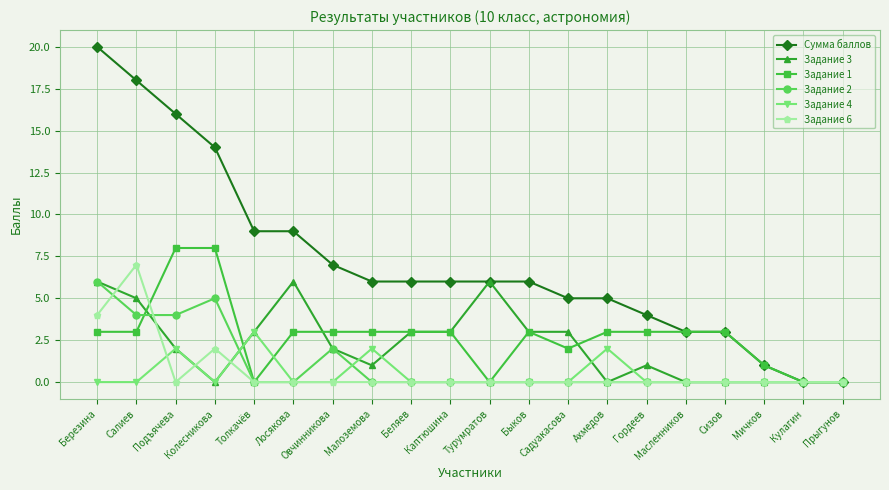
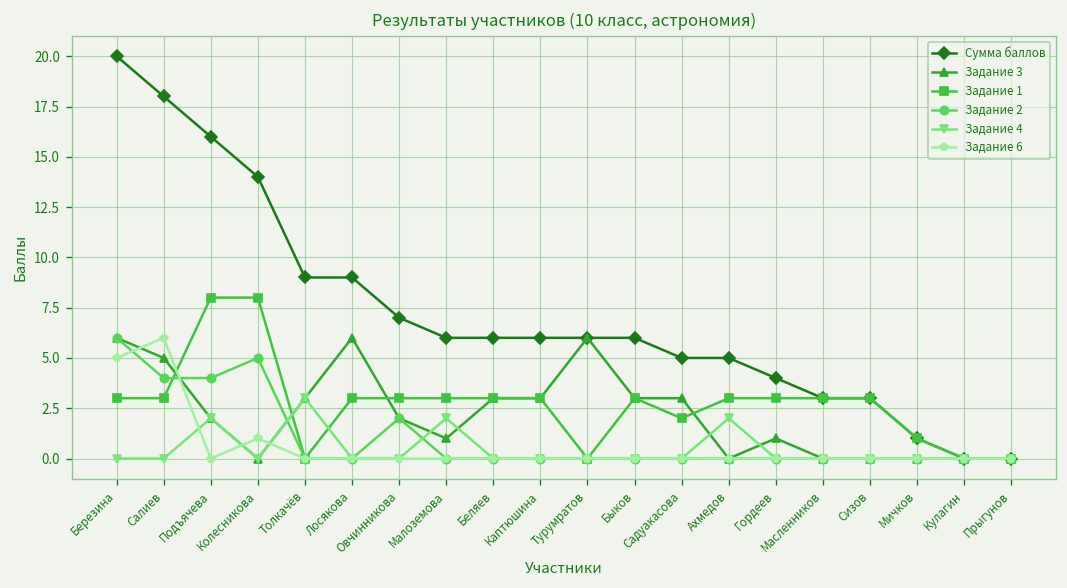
  {
    "Задание 6": {
-     "Березина": 4,
-     "Салиев": 7,
+     "Березина": 5,
+     "Салиев": 6,
      "Подъячева": 0,
-     "Колесникова": 2
+     "Колесникова": 1
    }
  }
